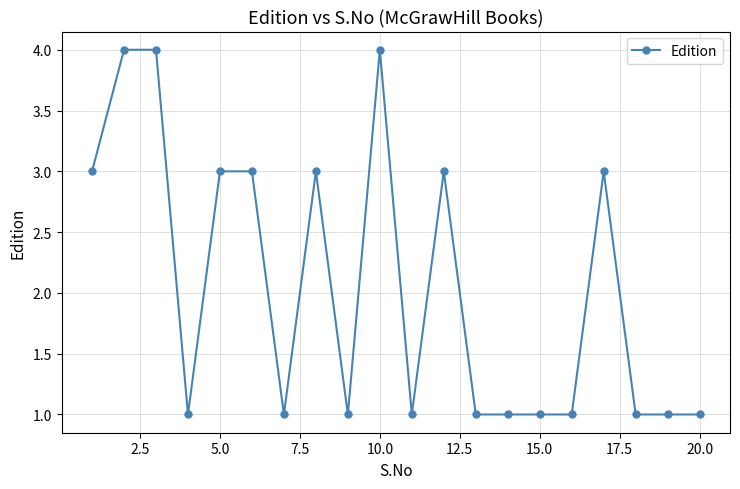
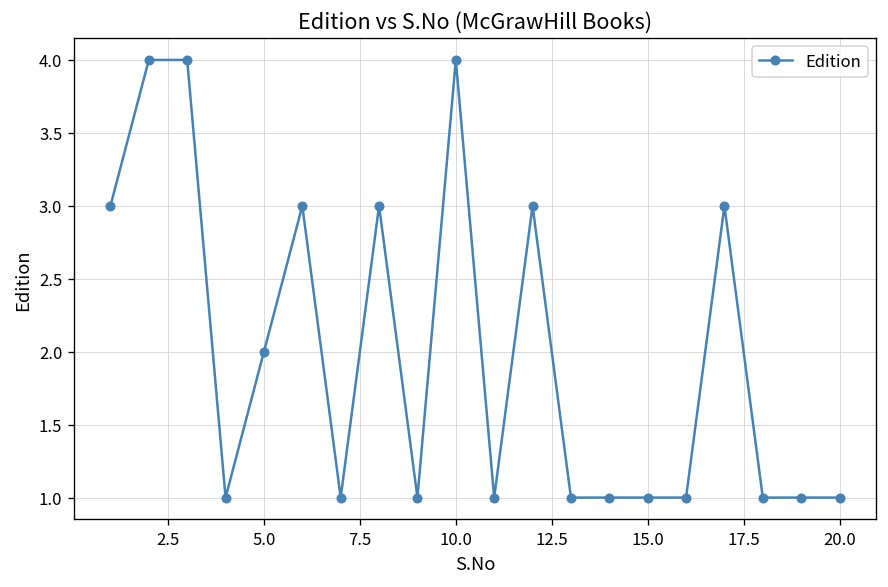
  {
-   "5.0": 3,
+   "5.0": 2,
    "10.0": 4,
    "15.0": 1,
    "20.0": 1
  }
